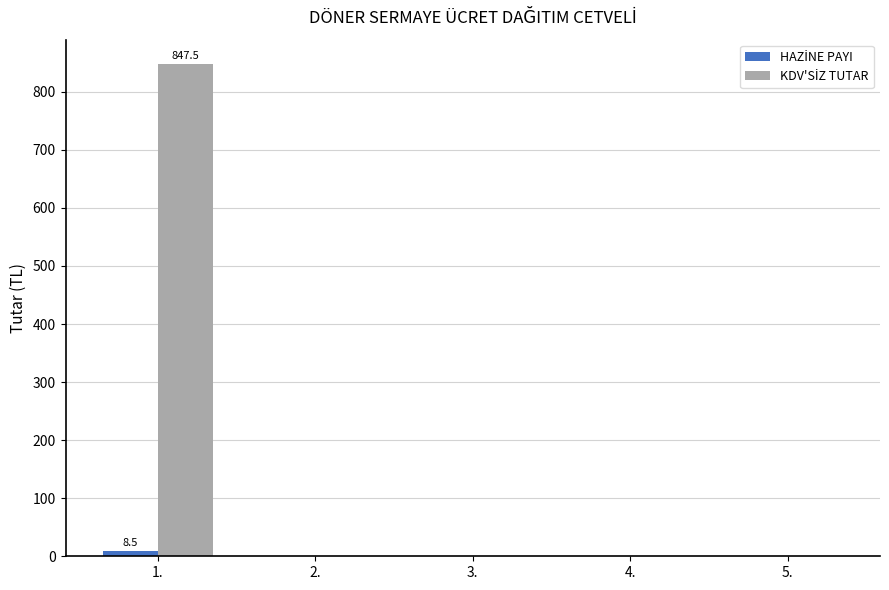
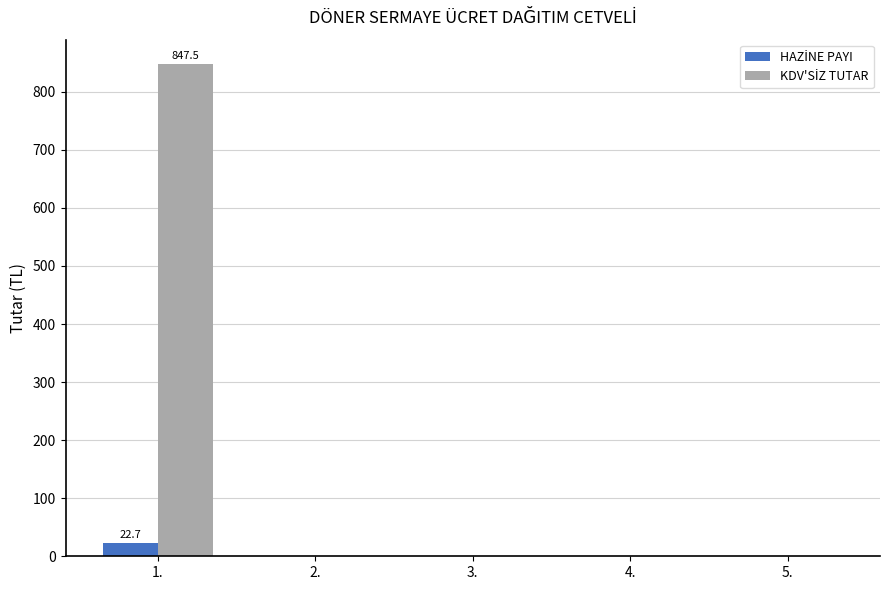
  {
    "HAZİNE PAYI": {
-     "1.": 8.5
+     "1.": 22.7
    },
    "KDV'SİZ TUTAR": {
      "1.": 847.5
    }
  }
